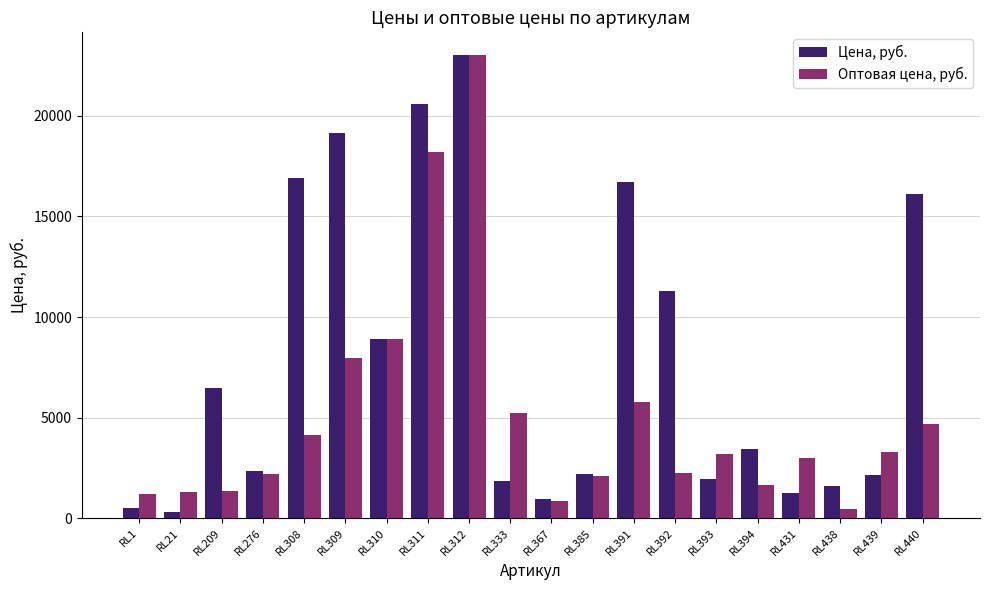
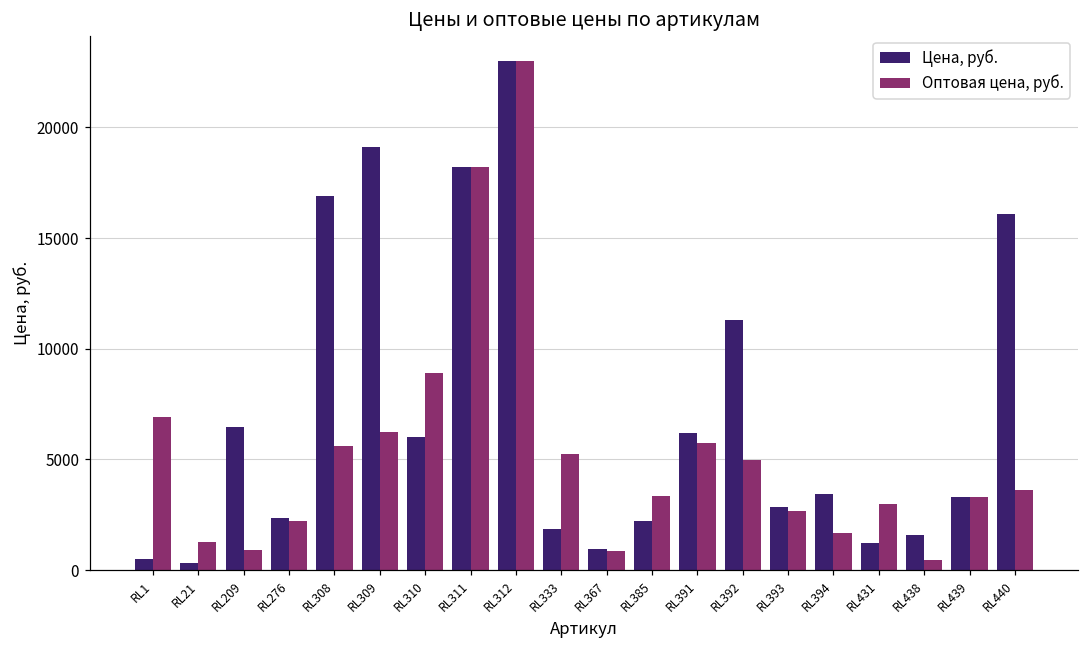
  {
    "Цена, руб.": {
      "RL1": 500,
      "RL21": 300,
      "RL209": 6500,
      "RL276": 2400,
      "RL308": 16900,
      "RL309": 19100,
-     "RL310": 8900,
-     "RL311": 20600,
+     "RL310": 6000,
+     "RL311": 18200,
      "RL312": 23000,
      "RL333": 1900,
      "RL367": 900,
      "RL385": 2200,
-     "RL391": 16700,
+     "RL391": 6200,
      "RL392": 11300,
-     "RL393": 2000,
+     "RL393": 2800,
      "RL394": 3400,
      "RL431": 1200,
      "RL438": 1600,
-     "RL439": 2100,
+     "RL439": 3300,
      "RL440": 16100
    },
    "Оптовая цена, руб.": {
-     "RL1": 1200,
+     "RL1": 6900,
      "RL21": 1300,
-     "RL209": 1400,
+     "RL209": 900,
      "RL276": 2200,
-     "RL308": 4100,
-     "RL309": 8000,
+     "RL308": 5600,
+     "RL309": 6200,
      "RL310": 8900,
      "RL311": 18200,
      "RL312": 23000,
      "RL333": 5300,
      "RL367": 900,
-     "RL385": 2100,
+     "RL385": 3400,
      "RL391": 5800,
-     "RL392": 2200,
-     "RL393": 3200,
+     "RL392": 5000,
+     "RL393": 2700,
      "RL394": 1700,
      "RL431": 3000,
      "RL438": 500,
      "RL439": 3300,
-     "RL440": 4700
+     "RL440": 3600
    }
  }
